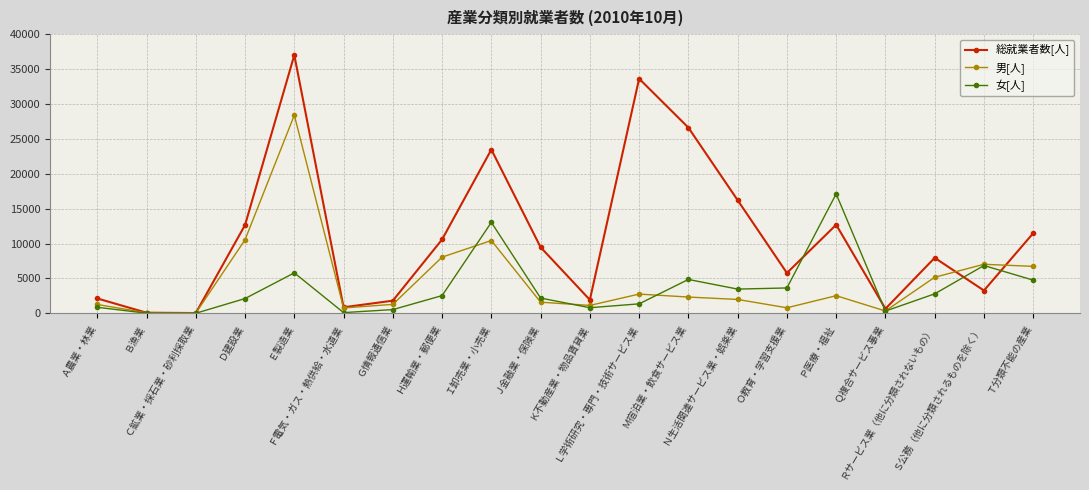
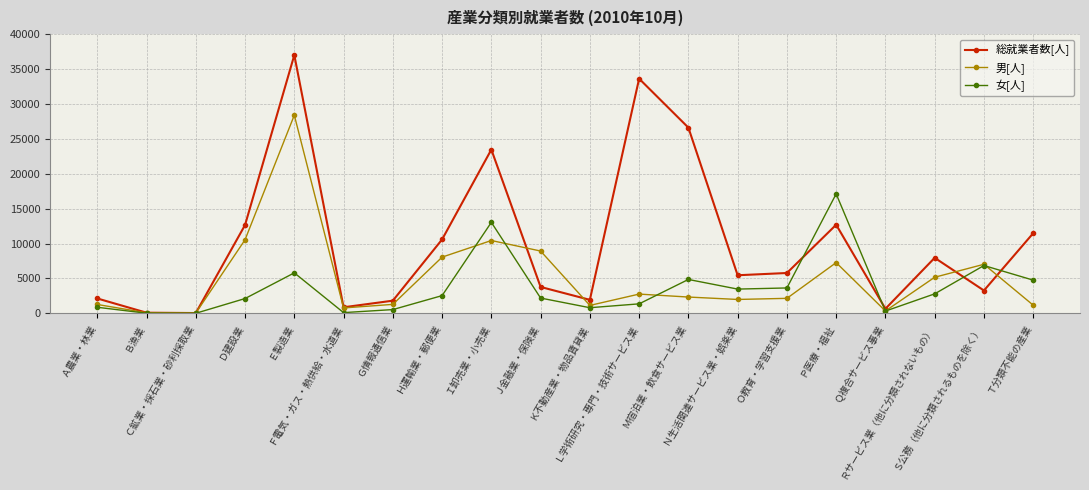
  {
    "総就業者数[人]": {
      "Ａ農業・林業": 2000,
      "Ｄ建設業": 13000,
      "Ｅ製造業": 37000,
      "Ｇ情報通信業": 2000,
      "Ｈ運輸業・郵便業": 11000,
      "Ｉ卸売業・小売業": 23000,
-     "Ｊ金融業・保険業": 9000,
+     "Ｊ金融業・保険業": 4000,
      "Ｋ不動産業・物品賃貸業": 2000,
      "Ｌ学術研究・専門・技術サービス業": 34000,
      "Ｍ宿泊業・飲食サービス業": 27000,
-     "Ｎ生活関連サービス業・娯楽業": 16000,
+     "Ｎ生活関連サービス業・娯楽業": 5000,
      "Ｏ教育・学習支援業": 6000,
      "Ｐ医療・福祉": 13000,
      "Ｒサービス業（他に分類されないもの）": 8000,
      "Ｓ公務（他に分類されるものを除く）": 3000,
      "Ｔ分類不能の産業": 11000
    },
    "男[人]": {
      "Ａ農業・林業": 1000,
      "Ｄ建設業": 11000,
      "Ｅ製造業": 28000,
      "Ｇ情報通信業": 1000,
      "Ｈ運輸業・郵便業": 8000,
      "Ｉ卸売業・小売業": 10000,
-     "Ｊ金融業・保険業": 2000,
+     "Ｊ金融業・保険業": 9000,
      "Ｌ学術研究・専門・技術サービス業": 3000,
      "Ｍ宿泊業・飲食サービス業": 2000,
      "Ｎ生活関連サービス業・娯楽業": 2000,
-     "Ｏ教育・学習支援業": 1000,
-     "Ｐ医療・福祉": 3000,
+     "Ｏ教育・学習支援業": 2000,
+     "Ｐ医療・福祉": 7000,
      "Ｒサービス業（他に分類されないもの）": 5000,
-     "Ｔ分類不能の産業": 7000
+     "Ｔ分類不能の産業": 1000
    },
    "女[人]": {
      "Ａ農業・林業": 1000,
      "Ｄ建設業": 2000,
      "Ｅ製造業": 6000,
      "Ｆ電気・ガス・熱供給・水道業": 0,
      "Ｇ情報通信業": 1000,
      "Ｈ運輸業・郵便業": 3000,
      "Ｉ卸売業・小売業": 13000,
      "Ｊ金融業・保険業": 2000,
      "Ｌ学術研究・専門・技術サービス業": 1000,
      "Ｍ宿泊業・飲食サービス業": 5000,
      "Ｎ生活関連サービス業・娯楽業": 3000,
      "Ｏ教育・学習支援業": 4000,
      "Ｐ医療・福祉": 17000,
      "Ｒサービス業（他に分類されないもの）": 3000,
      "Ｔ分類不能の産業": 5000
    }
  }
